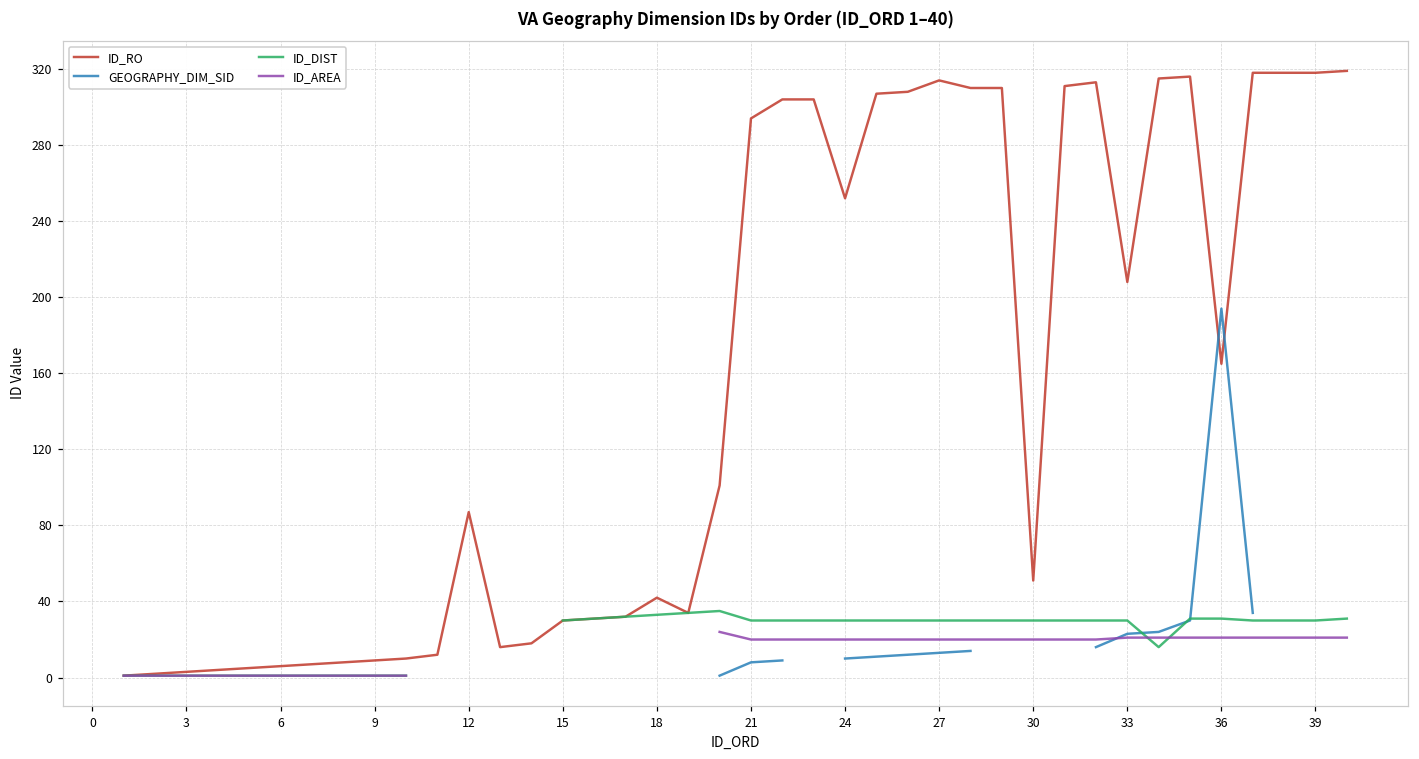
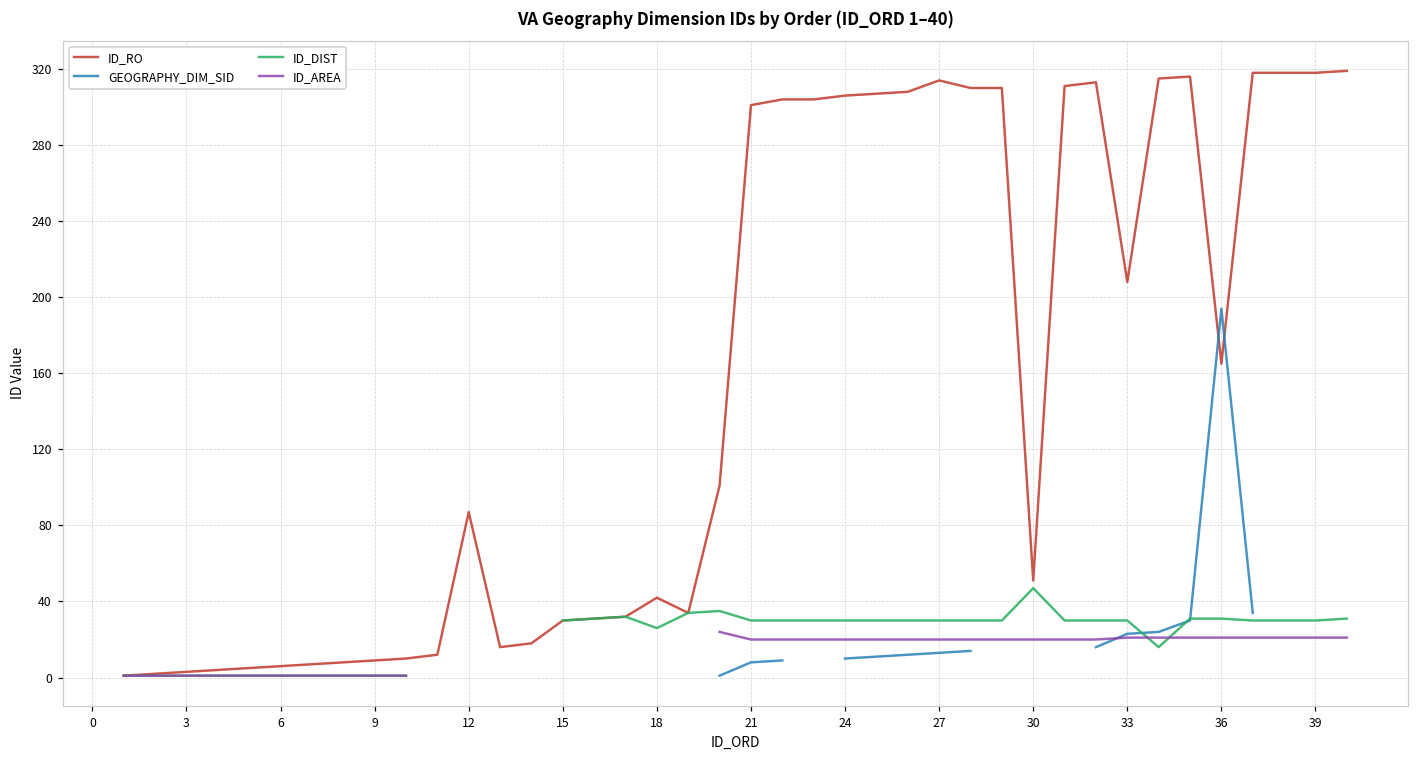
  {
    "ID_RO": {
      "3": 3,
      "6": 6,
      "9": 9,
      "12": 87,
      "18": 42,
-     "21": 294,
-     "24": 252,
+     "21": 301,
+     "24": 306,
      "27": 314,
      "30": 51,
      "33": 208,
      "36": 165,
      "39": 318
    },
    "GEOGRAPHY_DIM_SID": {
      "21": 8,
      "24": 10,
      "27": 13,
      "30": 15,
      "33": 23,
      "36": 194
    },
    "ID_DIST": {
-     "18": 33,
+     "18": 26,
      "21": 30,
      "24": 30,
      "27": 30,
-     "30": 30,
+     "30": 47,
      "33": 30,
      "36": 31,
      "39": 30
    },
    "ID_AREA": {
      "21": 20,
      "24": 20,
      "27": 20,
      "30": 20,
      "33": 21,
      "36": 21,
      "39": 21
    }
  }
